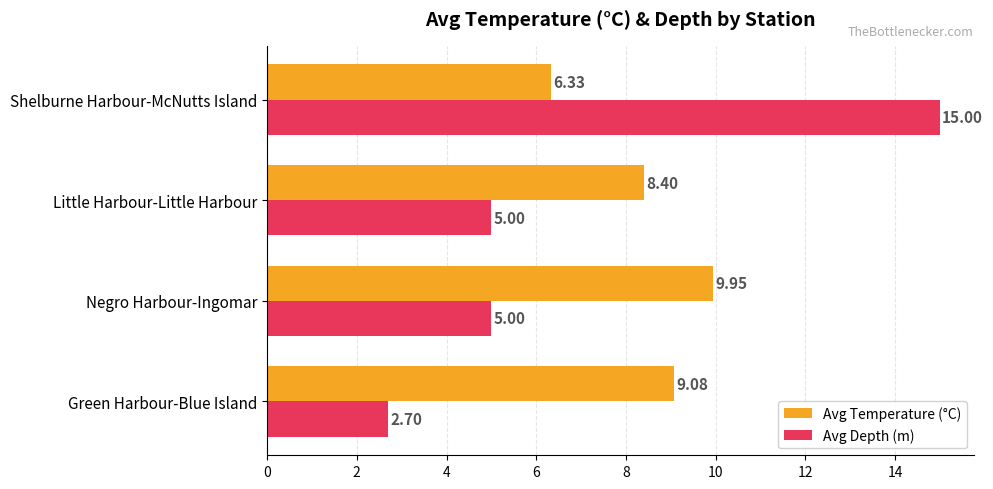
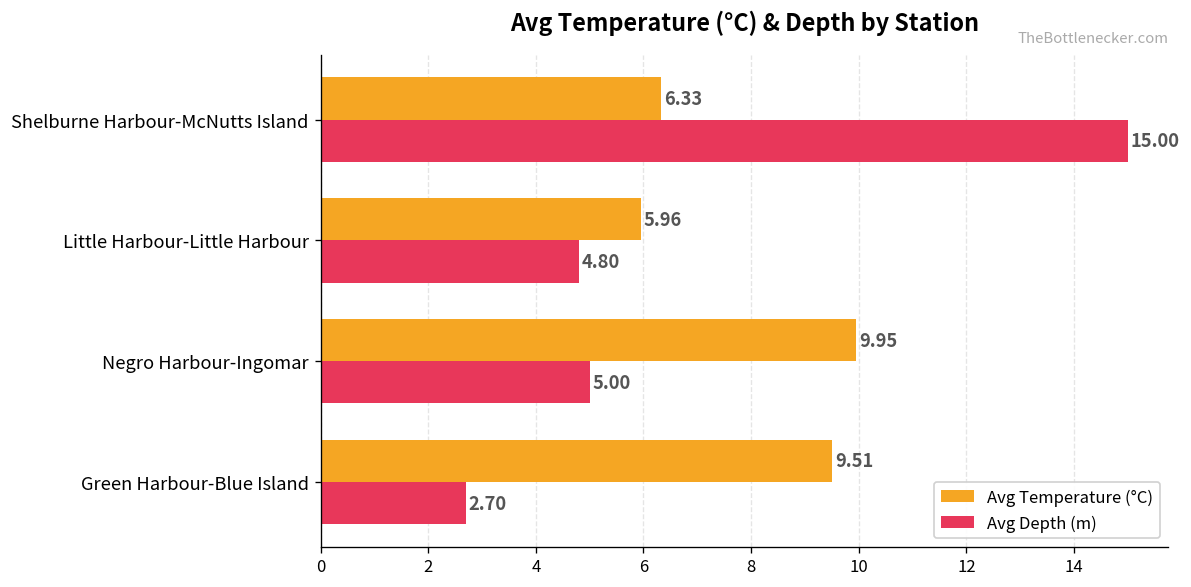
  {
    "Avg Temperature (°C)": {
      "Shelburne Harbour-McNutts Island": 6.33,
-     "Little Harbour-Little Harbour": 8.40,
+     "Little Harbour-Little Harbour": 5.96,
      "Negro Harbour-Ingomar": 9.95,
-     "Green Harbour-Blue Island": 9.08
+     "Green Harbour-Blue Island": 9.51
    },
    "Avg Depth (m)": {
      "Shelburne Harbour-McNutts Island": 15.00,
-     "Little Harbour-Little Harbour": 5.00,
+     "Little Harbour-Little Harbour": 4.80,
      "Negro Harbour-Ingomar": 5.00,
      "Green Harbour-Blue Island": 2.70
    }
  }
